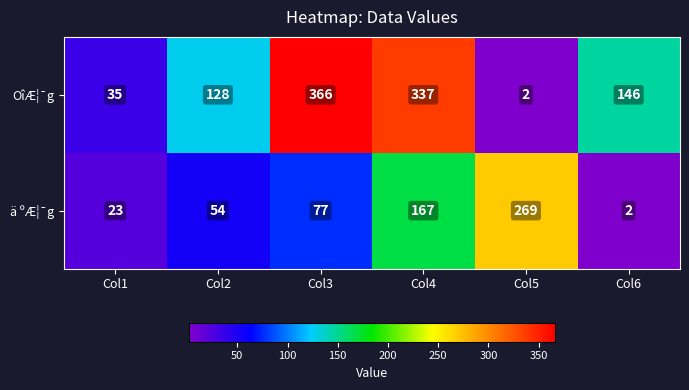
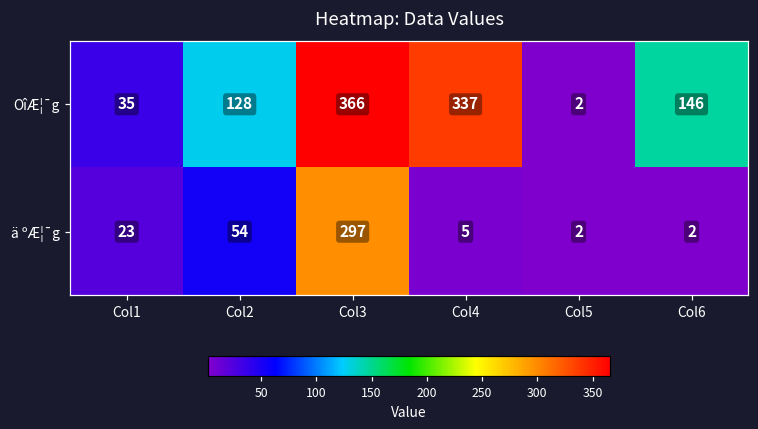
  {
    "ä ºÆ¦¯g": {
-     "Col3": 77,
-     "Col4": 167,
-     "Col5": 269
+     "Col3": 297,
+     "Col4": 5,
+     "Col5": 2
    }
  }
